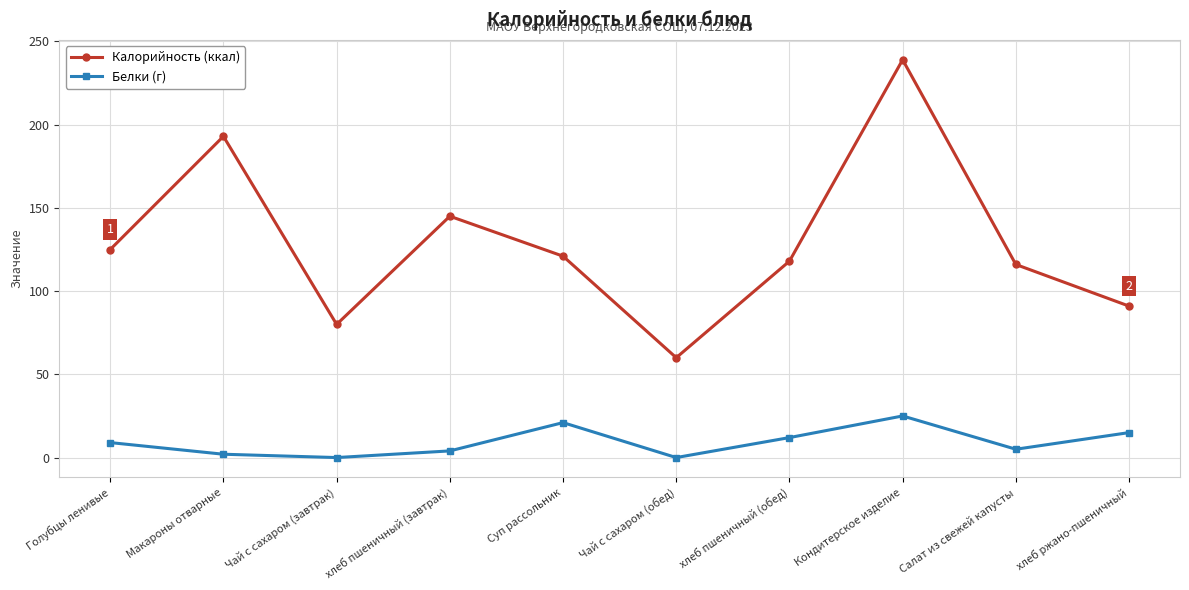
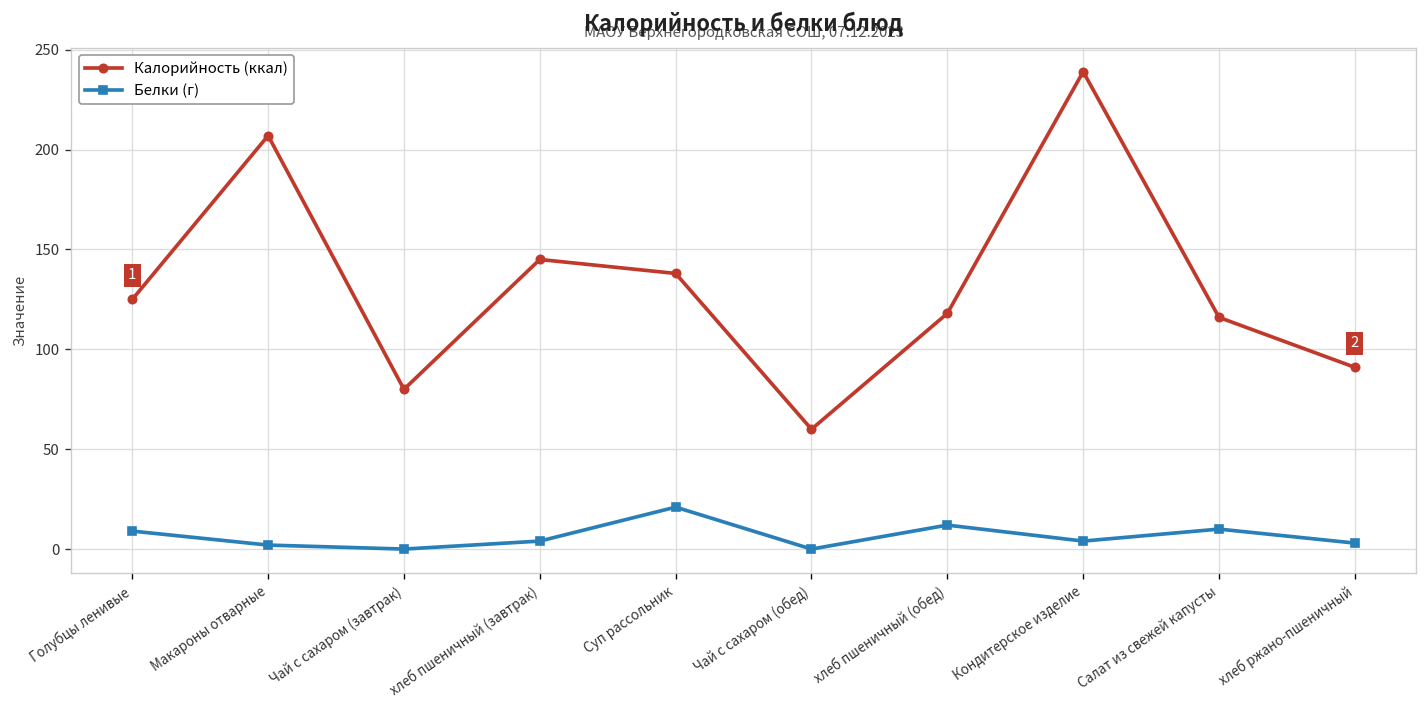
  {
    "Калорийность (ккал)": {
-     "Макароны отварные": 193,
+     "Макароны отварные": 207,
      "Чай с сахаром (завтрак)": 80,
      "хлеб пшеничный (завтрак)": 145,
-     "Суп рассольник": 121,
+     "Суп рассольник": 138,
      "Чай с сахаром (обед)": 60,
      "хлеб пшеничный (обед)": 118,
      "Кондитерское изделие": 239,
      "Салат из свежей капусты": 116
    },
    "Белки (г)": {
      "Голубцы ленивые": 9,
      "Макароны отварные": 2,
      "Чай с сахаром (завтрак)": 0,
      "хлеб пшеничный (завтрак)": 4,
      "Суп рассольник": 21,
      "Чай с сахаром (обед)": 0,
      "хлеб пшеничный (обед)": 12,
-     "Кондитерское изделие": 25,
-     "Салат из свежей капусты": 5,
-     "хлеб ржано-пшеничный": 15
+     "Кондитерское изделие": 4,
+     "Салат из свежей капусты": 10,
+     "хлеб ржано-пшеничный": 3
    }
  }
